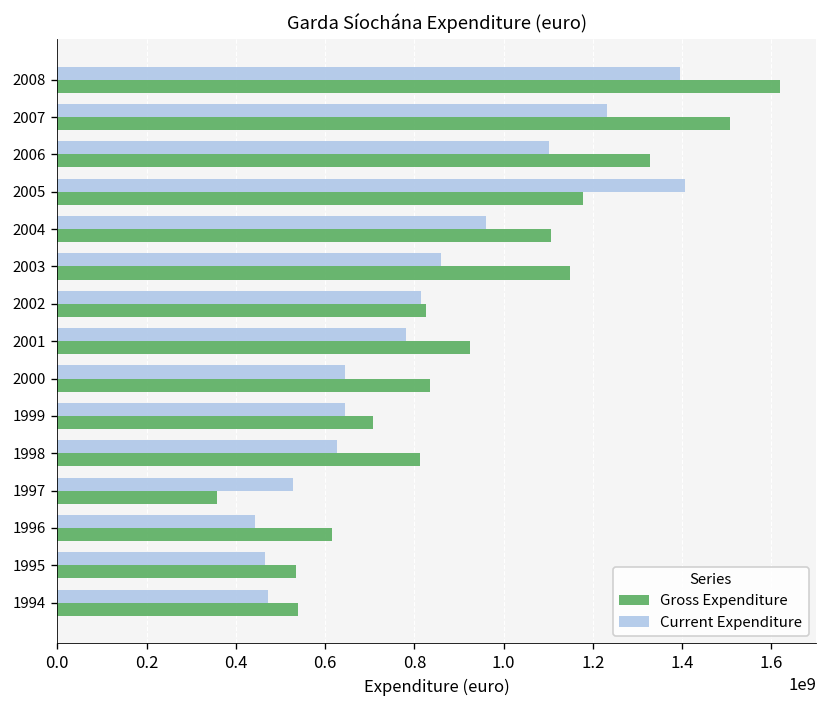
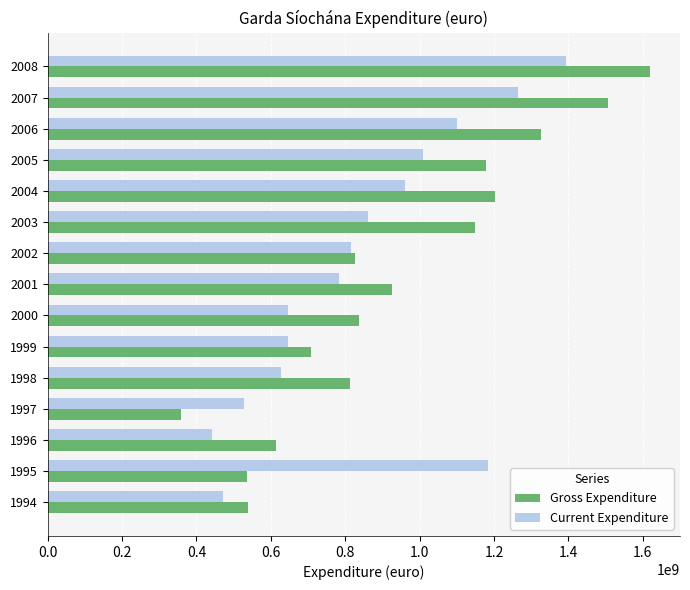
  {
    "Gross Expenditure": {
      "2008": 1620000000,
      "2007": 1510000000,
      "2006": 1330000000,
      "2005": 1180000000,
-     "2004": 1110000000,
+     "2004": 1200000000,
      "2003": 1150000000,
      "2002": 830000000,
      "2001": 930000000,
      "2000": 840000000,
      "1999": 710000000,
      "1998": 810000000,
      "1997": 360000000,
      "1996": 620000000,
      "1995": 530000000,
      "1994": 540000000
    },
    "Current Expenditure": {
      "2008": 1390000000,
-     "2007": 1230000000,
+     "2007": 1270000000,
      "2006": 1100000000,
-     "2005": 1410000000,
+     "2005": 1010000000,
      "2004": 960000000,
      "2003": 860000000,
      "2002": 810000000,
      "2001": 780000000,
      "2000": 650000000,
      "1999": 640000000,
      "1998": 630000000,
      "1997": 530000000,
      "1996": 440000000,
-     "1995": 460000000,
+     "1995": 1180000000,
      "1994": 470000000
    }
  }
